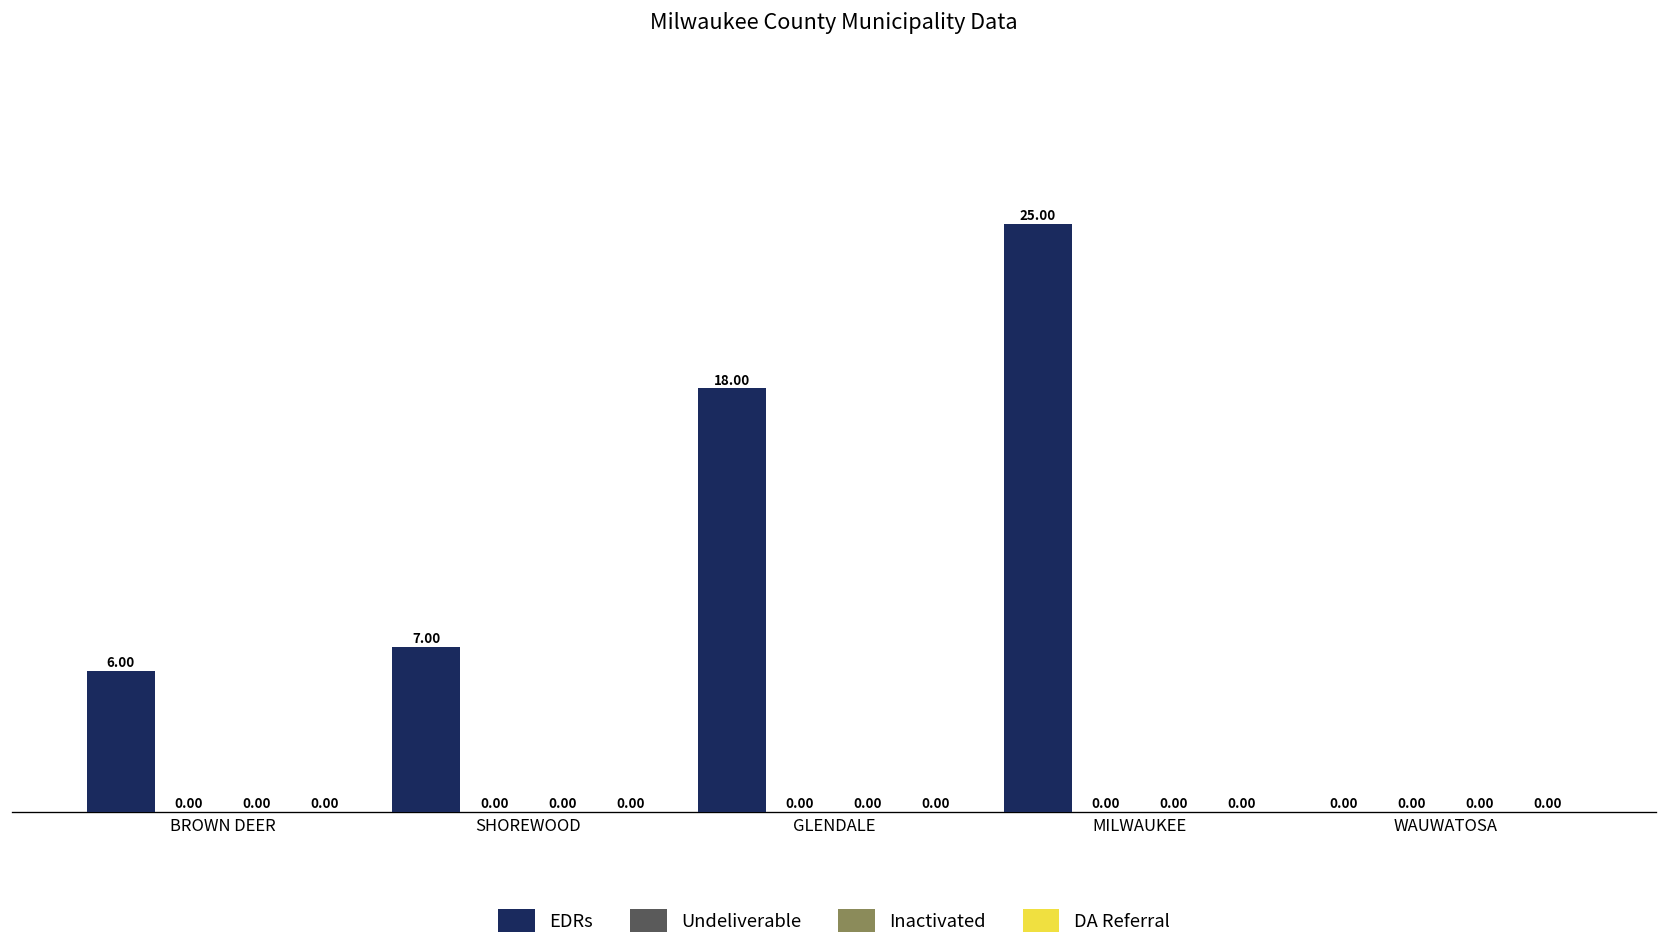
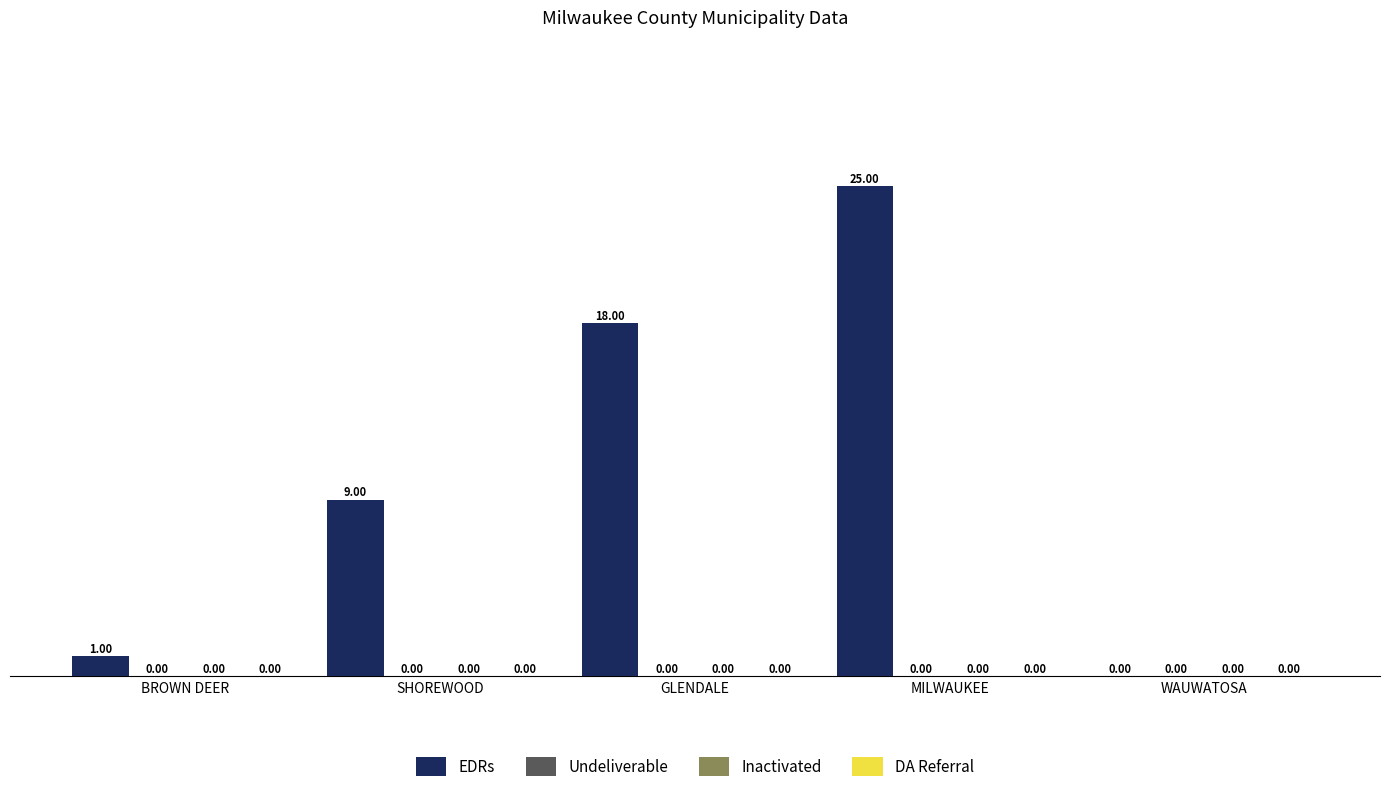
  {
    "EDRs": {
-     "BROWN DEER": 6.00,
-     "SHOREWOOD": 7.00,
+     "BROWN DEER": 1.00,
+     "SHOREWOOD": 9.00,
      "GLENDALE": 18.00,
      "MILWAUKEE": 25.00,
      "WAUWATOSA": 0.00
    },
    "Undeliverable": {
      "BROWN DEER": 0.00,
      "SHOREWOOD": 0.00,
      "GLENDALE": 0.00,
      "MILWAUKEE": 0.00,
      "WAUWATOSA": 0.00
    },
    "Inactivated": {
      "BROWN DEER": 0.00,
      "SHOREWOOD": 0.00,
      "GLENDALE": 0.00,
      "MILWAUKEE": 0.00,
      "WAUWATOSA": 0.00
    },
    "DA Referral": {
      "BROWN DEER": 0.00,
      "SHOREWOOD": 0.00,
      "GLENDALE": 0.00,
      "MILWAUKEE": 0.00,
      "WAUWATOSA": 0.00
    }
  }
